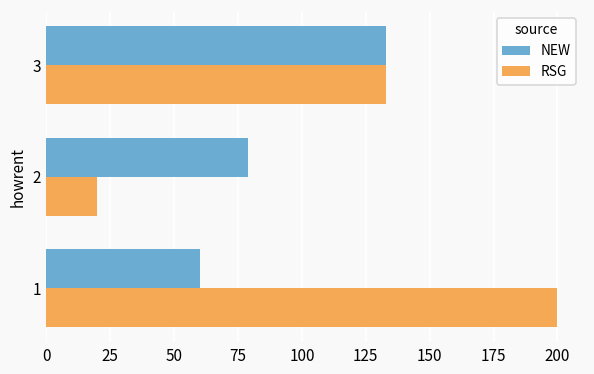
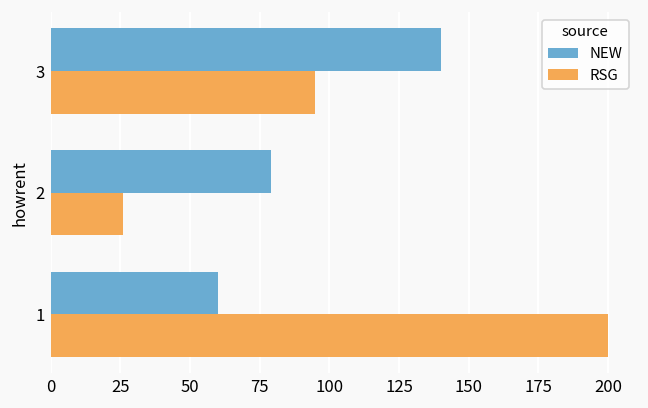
  {
    "NEW": {
-     "3": 133,
+     "3": 140,
      "2": 79,
      "1": 60
    },
    "RSG": {
-     "3": 133,
-     "2": 20,
+     "3": 95,
+     "2": 26,
      "1": 200
    }
  }
